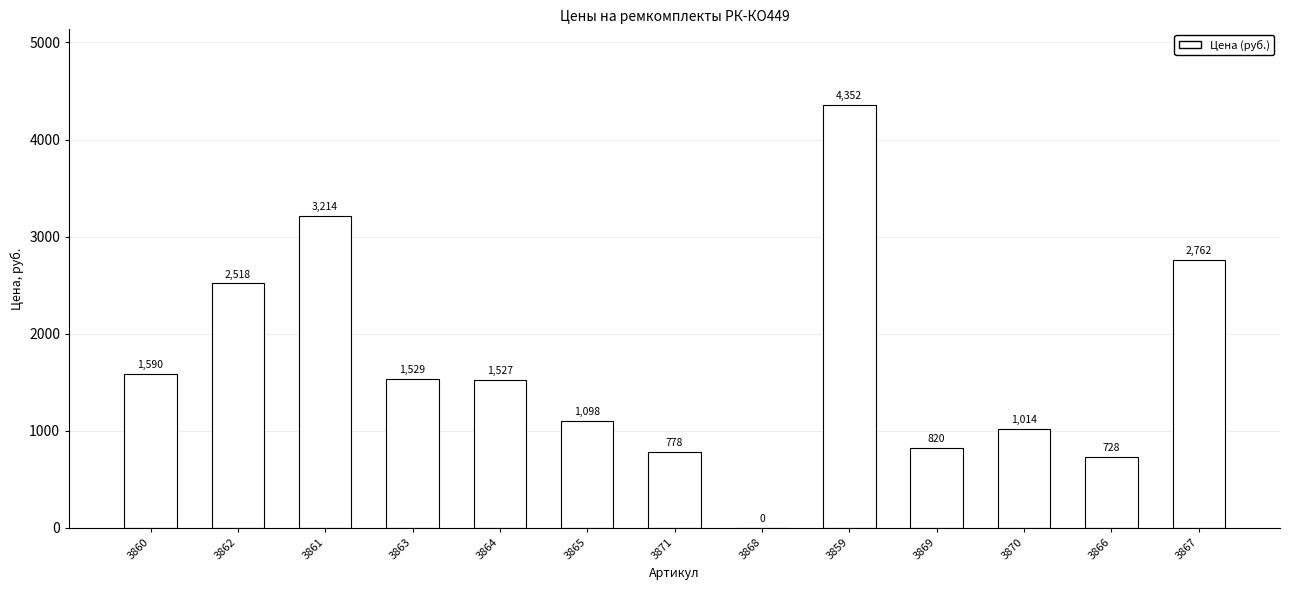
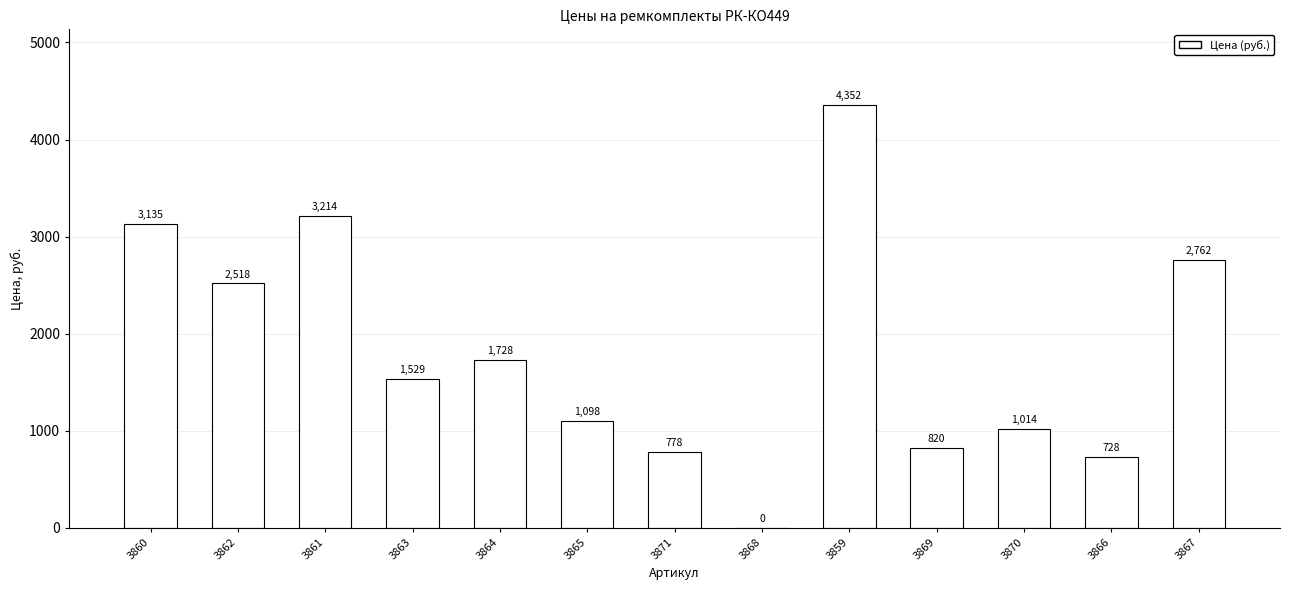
  {
-   "3860": "1,590",
+   "3860": "3,135",
    "3862": "2,518",
    "3861": "3,214",
    "3863": "1,529",
-   "3864": "1,527",
+   "3864": "1,728",
    "3865": "1,098",
    "3871": "778",
    "3868": "0",
    "3859": "4,352",
    "3869": "820",
    "3870": "1,014",
    "3866": "728",
    "3867": "2,762"
  }
